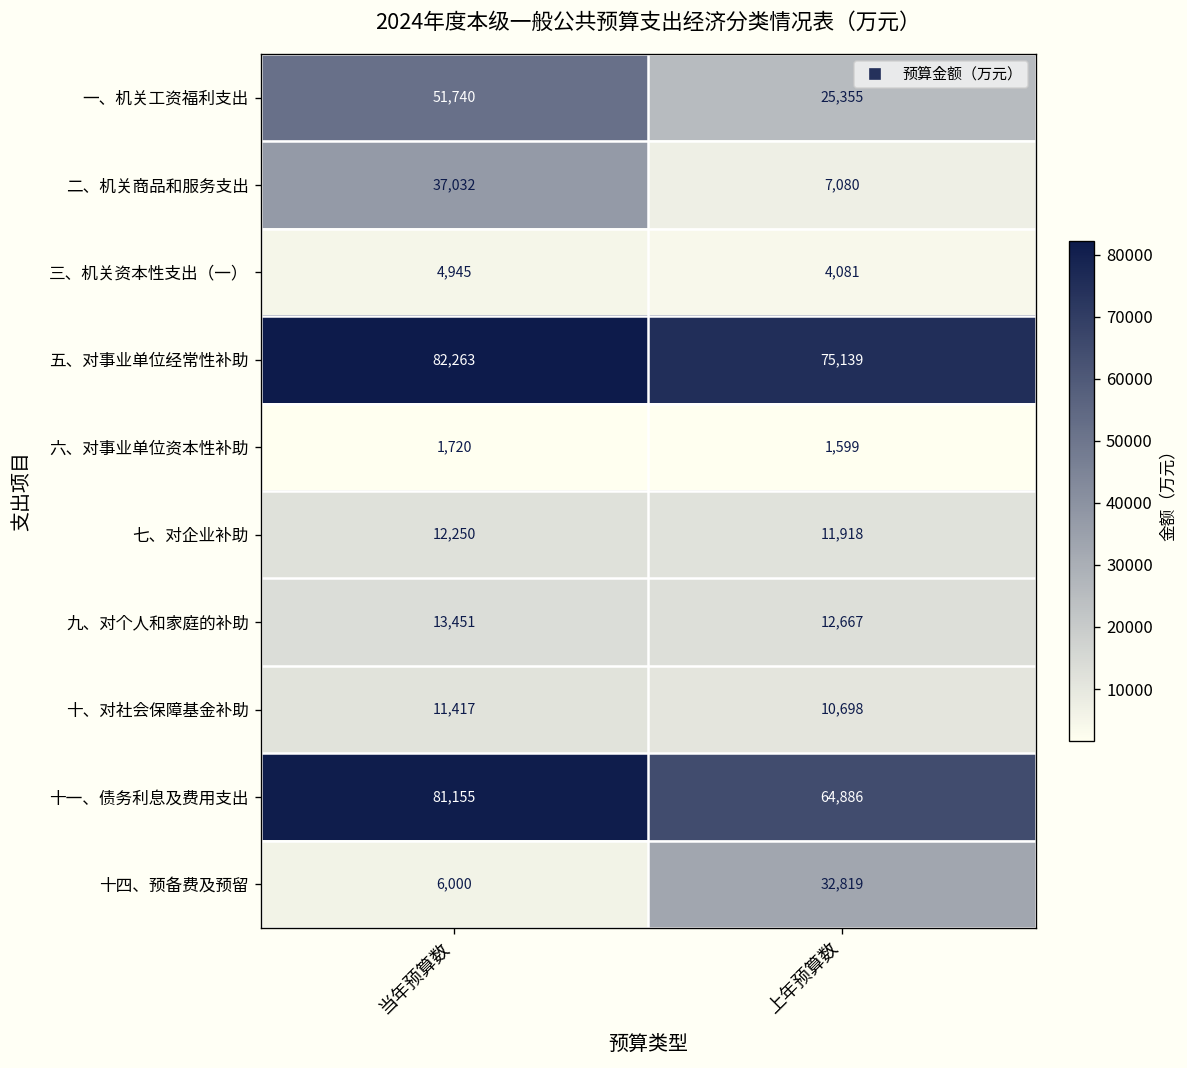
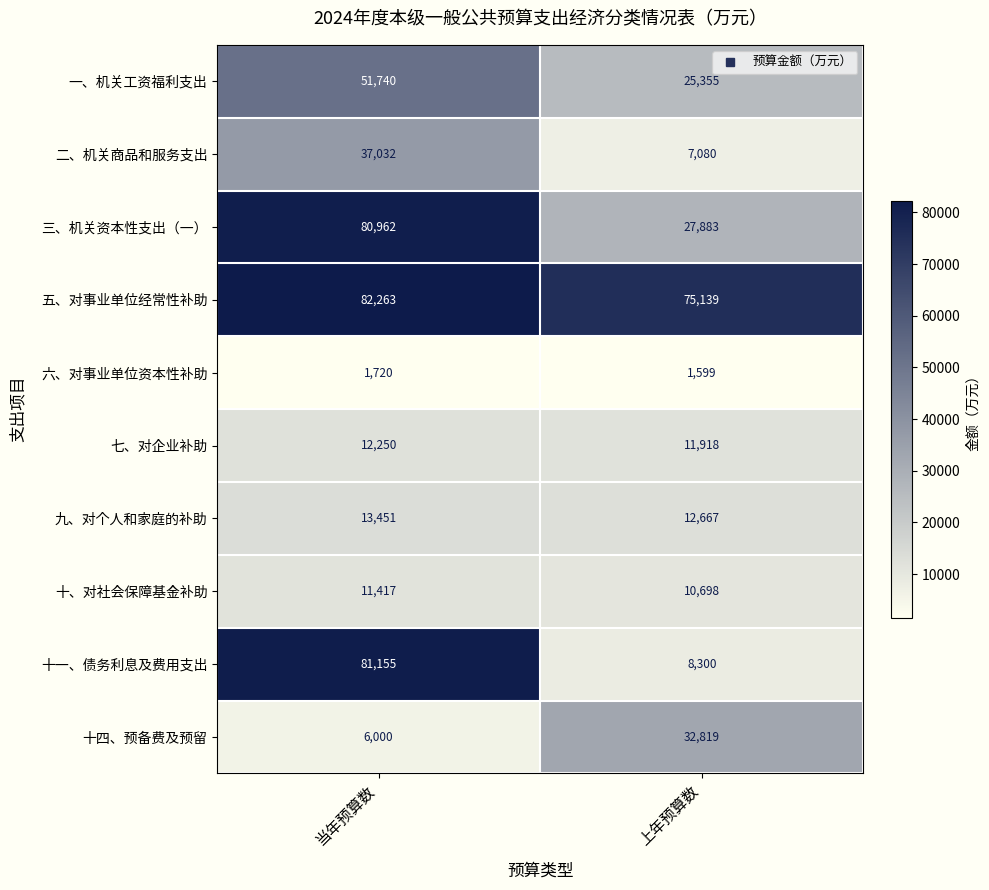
  {
    "一、机关工资福利支出": {
      "当年预算数": "51,740",
      "上年预算数": "25,355"
    },
    "二、机关商品和服务支出": {
      "当年预算数": "37,032",
      "上年预算数": "7,080"
    },
    "三、机关资本性支出（一）": {
-     "当年预算数": "4,945",
-     "上年预算数": "4,081"
+     "当年预算数": "80,962",
+     "上年预算数": "27,883"
    },
    "五、对事业单位经常性补助": {
      "当年预算数": "82,263",
      "上年预算数": "75,139"
    },
    "六、对事业单位资本性补助": {
      "当年预算数": "1,720",
      "上年预算数": "1,599"
    },
    "七、对企业补助": {
      "当年预算数": "12,250",
      "上年预算数": "11,918"
    },
    "九、对个人和家庭的补助": {
      "当年预算数": "13,451",
      "上年预算数": "12,667"
    },
    "十、对社会保障基金补助": {
      "当年预算数": "11,417",
      "上年预算数": "10,698"
    },
    "十一、债务利息及费用支出": {
      "当年预算数": "81,155",
-     "上年预算数": "64,886"
+     "上年预算数": "8,300"
    },
    "十四、预备费及预留": {
      "当年预算数": "6,000",
      "上年预算数": "32,819"
    }
  }
